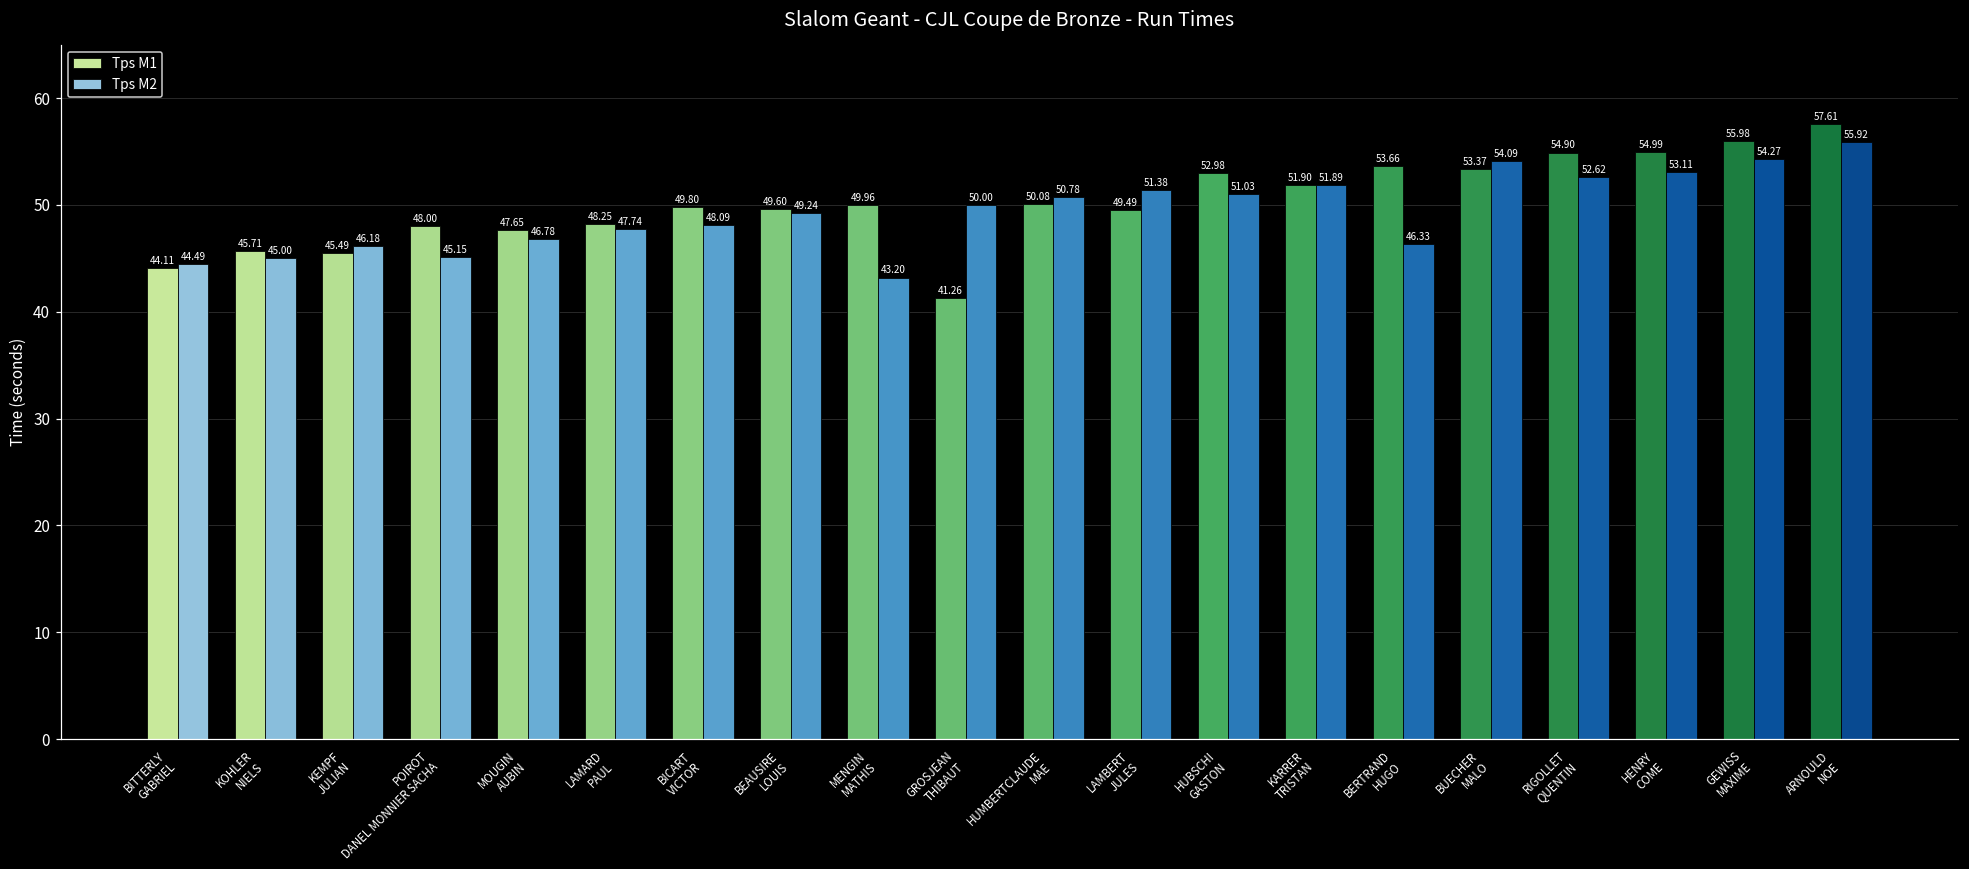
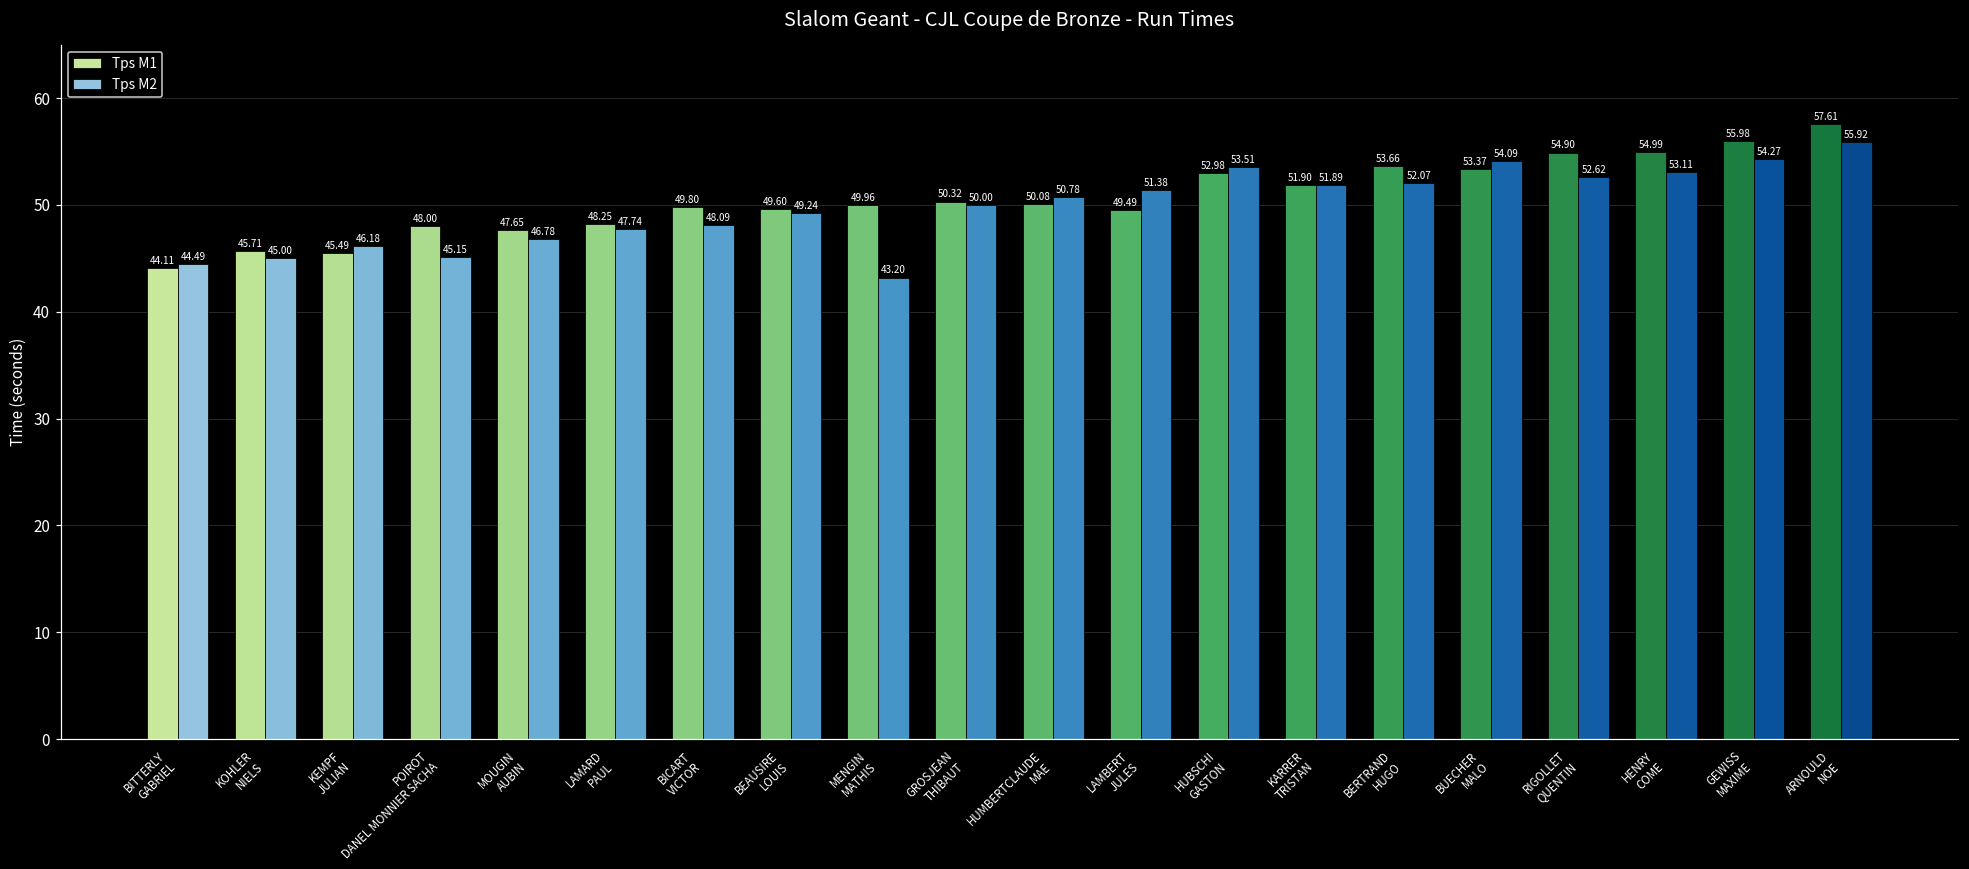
  {
    "Tps M1": {
      "BITTERLY GABRIEL": 44.11,
      "KOHLER NIELS": 45.71,
      "KEMPF JULIAN": 45.49,
      "POIROT DANEL MONNIER SACHA": 48.00,
      "MOUGIN AUBIN": 47.65,
      "LAMARD PAUL": 48.25,
      "BICART VICTOR": 49.80,
      "BEAUSIRE LOUIS": 49.60,
      "MENGIN MATHIS": 49.96,
-     "GROSJEAN THIBAUT": 41.26,
+     "GROSJEAN THIBAUT": 50.32,
      "HUMBERTCLAUDE MAE": 50.08,
      "LAMBERT JULES": 49.49,
      "HUBSCHI GASTON": 52.98,
      "KARRER TRISTAN": 51.90,
      "BERTRAND HUGO": 53.66,
      "BUECHER MALO": 53.37,
      "RIGOLLET QUENTIN": 54.90,
      "HENRY COME": 54.99,
      "GEWISS MAXIME": 55.98,
      "ARNOULD NOE": 57.61
    },
    "Tps M2": {
      "BITTERLY GABRIEL": 44.49,
      "KOHLER NIELS": 45.00,
      "KEMPF JULIAN": 46.18,
      "POIROT DANEL MONNIER SACHA": 45.15,
      "MOUGIN AUBIN": 46.78,
      "LAMARD PAUL": 47.74,
      "BICART VICTOR": 48.09,
      "BEAUSIRE LOUIS": 49.24,
      "MENGIN MATHIS": 43.20,
      "GROSJEAN THIBAUT": 50.00,
      "HUMBERTCLAUDE MAE": 50.78,
      "LAMBERT JULES": 51.38,
-     "HUBSCHI GASTON": 51.03,
+     "HUBSCHI GASTON": 53.51,
      "KARRER TRISTAN": 51.89,
-     "BERTRAND HUGO": 46.33,
+     "BERTRAND HUGO": 52.07,
      "BUECHER MALO": 54.09,
      "RIGOLLET QUENTIN": 52.62,
      "HENRY COME": 53.11,
      "GEWISS MAXIME": 54.27,
      "ARNOULD NOE": 55.92
    }
  }
